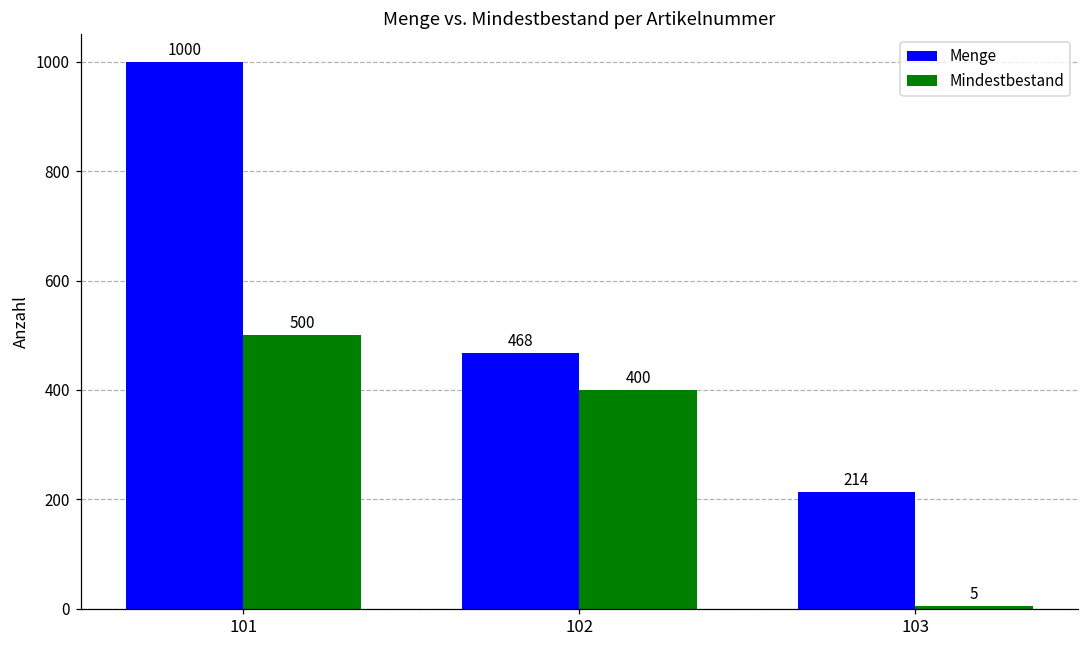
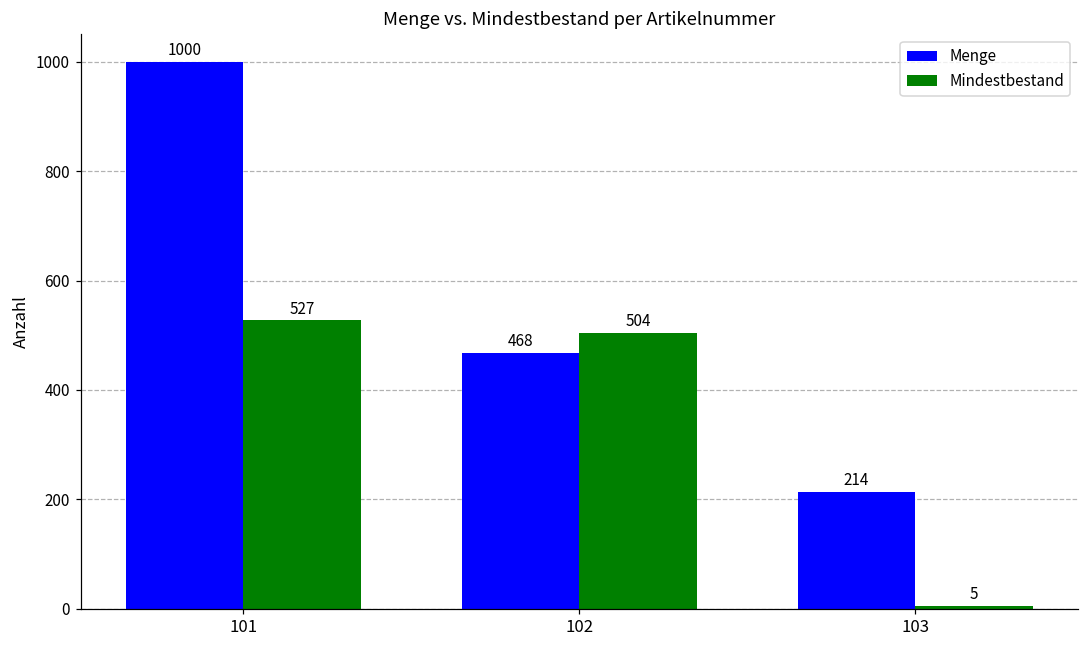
  {
    "Menge": {
      "101": 1000,
      "102": 468,
      "103": 214
    },
    "Mindestbestand": {
-     "101": 500,
-     "102": 400,
+     "101": 527,
+     "102": 504,
      "103": 5
    }
  }
